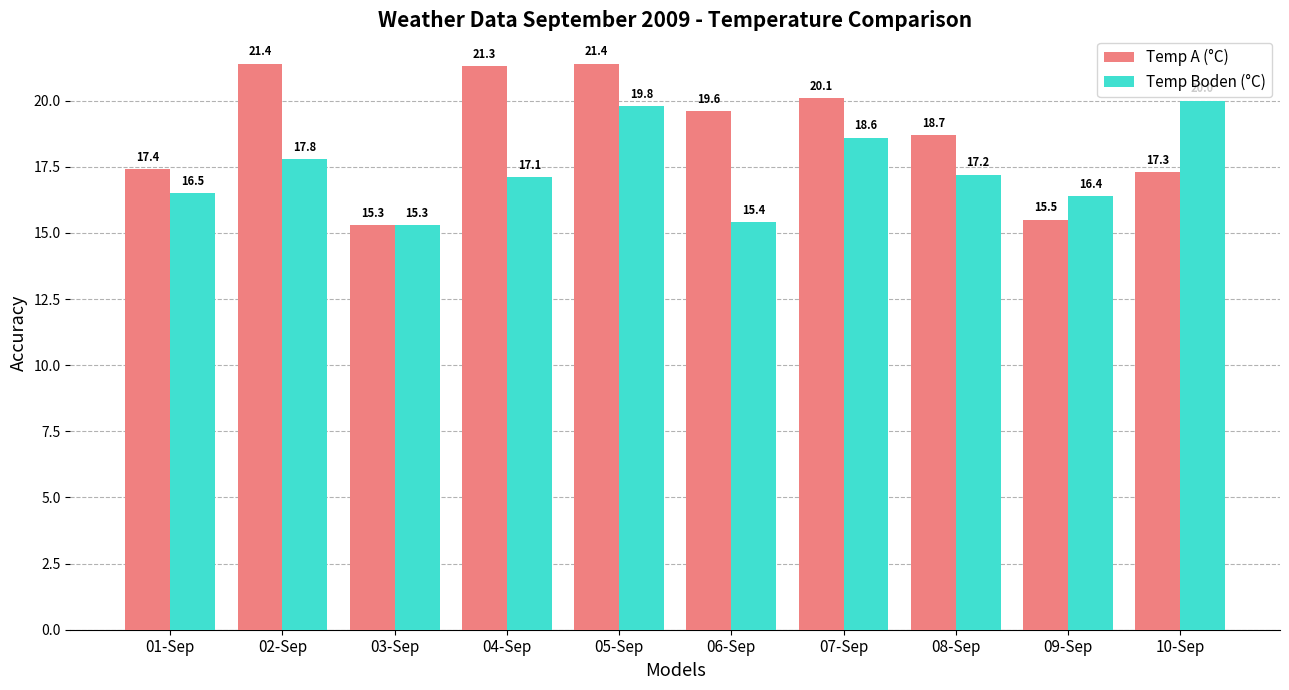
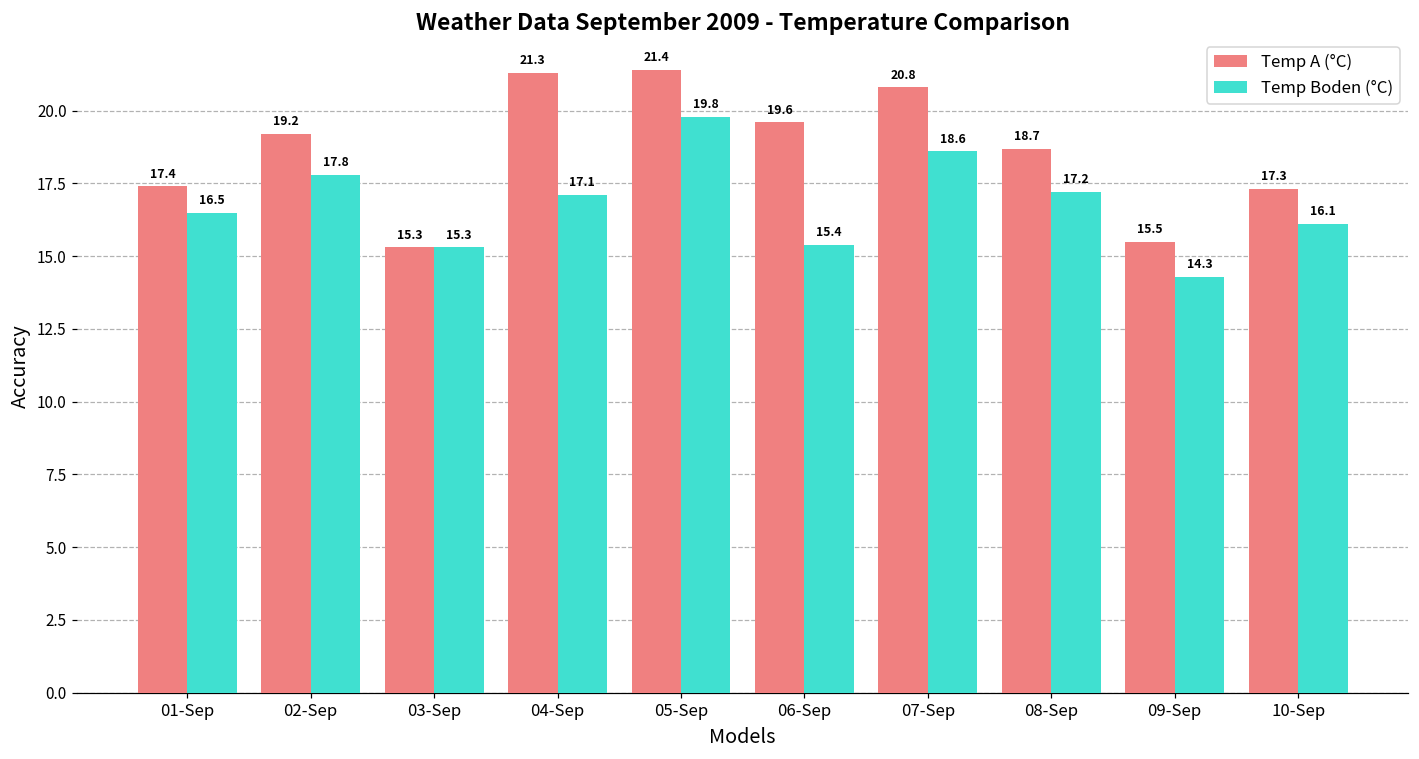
  {
    "Temp A (°C)": {
      "01-Sep": 17.4,
-     "02-Sep": 21.4,
+     "02-Sep": 19.2,
      "03-Sep": 15.3,
      "04-Sep": 21.3,
      "05-Sep": 21.4,
      "06-Sep": 19.6,
-     "07-Sep": 20.1,
+     "07-Sep": 20.8,
      "08-Sep": 18.7,
      "09-Sep": 15.5,
      "10-Sep": 17.3
    },
    "Temp Boden (°C)": {
      "01-Sep": 16.5,
      "02-Sep": 17.8,
      "03-Sep": 15.3,
      "04-Sep": 17.1,
      "05-Sep": 19.8,
      "06-Sep": 15.4,
      "07-Sep": 18.6,
      "08-Sep": 17.2,
-     "09-Sep": 16.4,
-     "10-Sep": 20.0
+     "09-Sep": 14.3,
+     "10-Sep": 16.1
    }
  }
